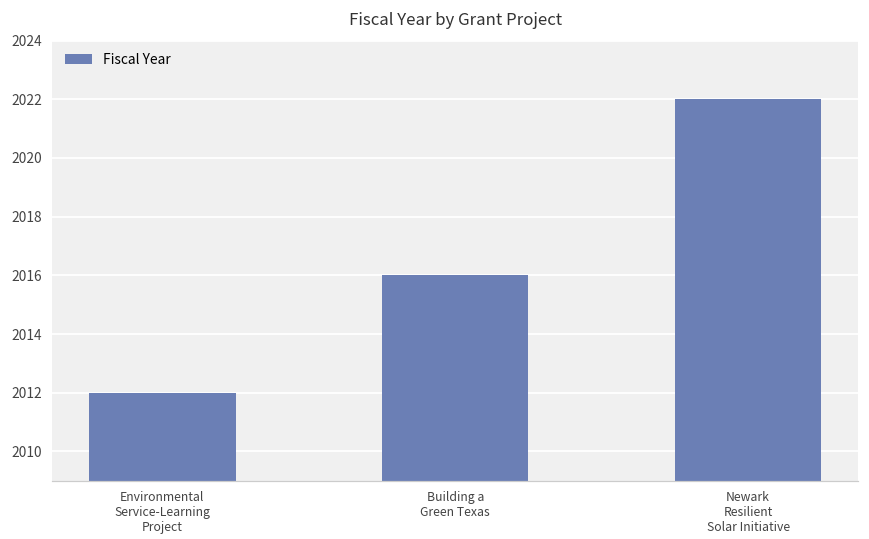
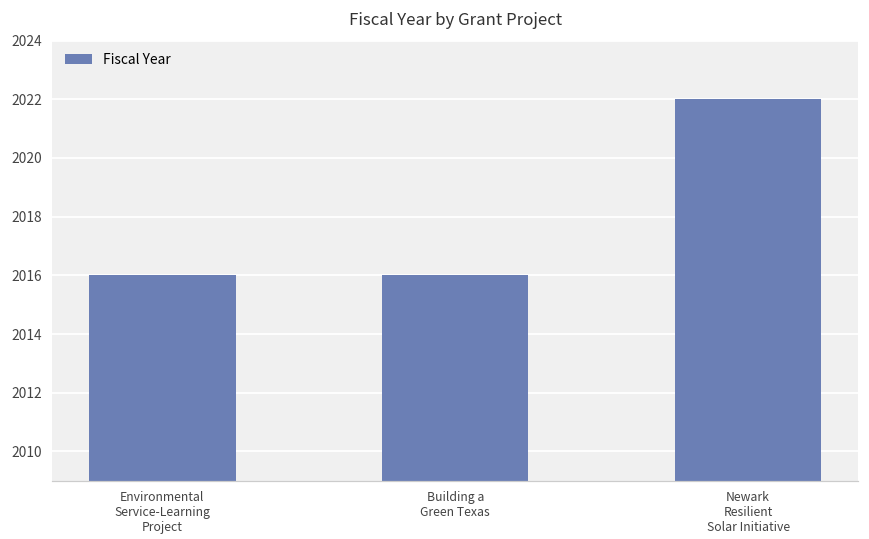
  {
-   "Environmental Service-Learning Project": 2012,
+   "Environmental Service-Learning Project": 2016,
    "Building a Green Texas": 2016,
    "Newark Resilient Solar Initiative": 2022
  }
